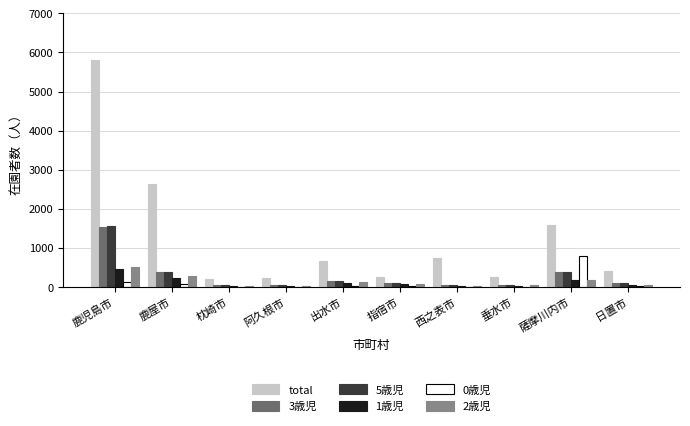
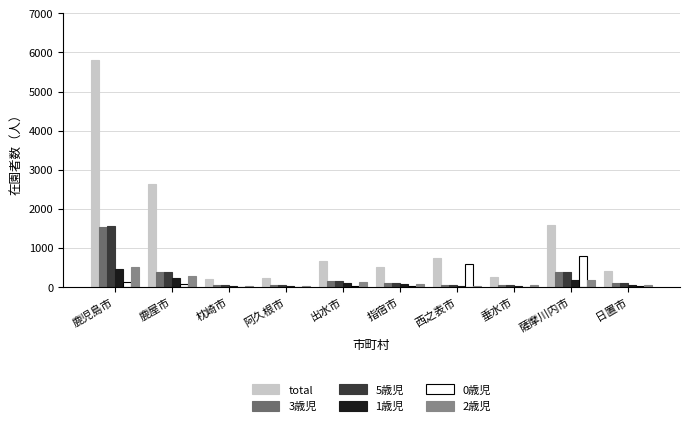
  {
    "total": {
      "鹿児島市": 5800,
      "鹿屋市": 2600,
      "枕崎市": 200,
      "阿久根市": 200,
      "出水市": 700,
-     "指宿市": 200,
+     "指宿市": 500,
      "西之表市": 700,
      "垂水市": 300,
      "薩摩川内市": 1600,
      "日置市": 400
    },
    "0歳児": {
      "鹿児島市": 100,
      "鹿屋市": 100,
-     "西之表市": 0,
+     "西之表市": 600,
      "薩摩川内市": 800
    }
  }
